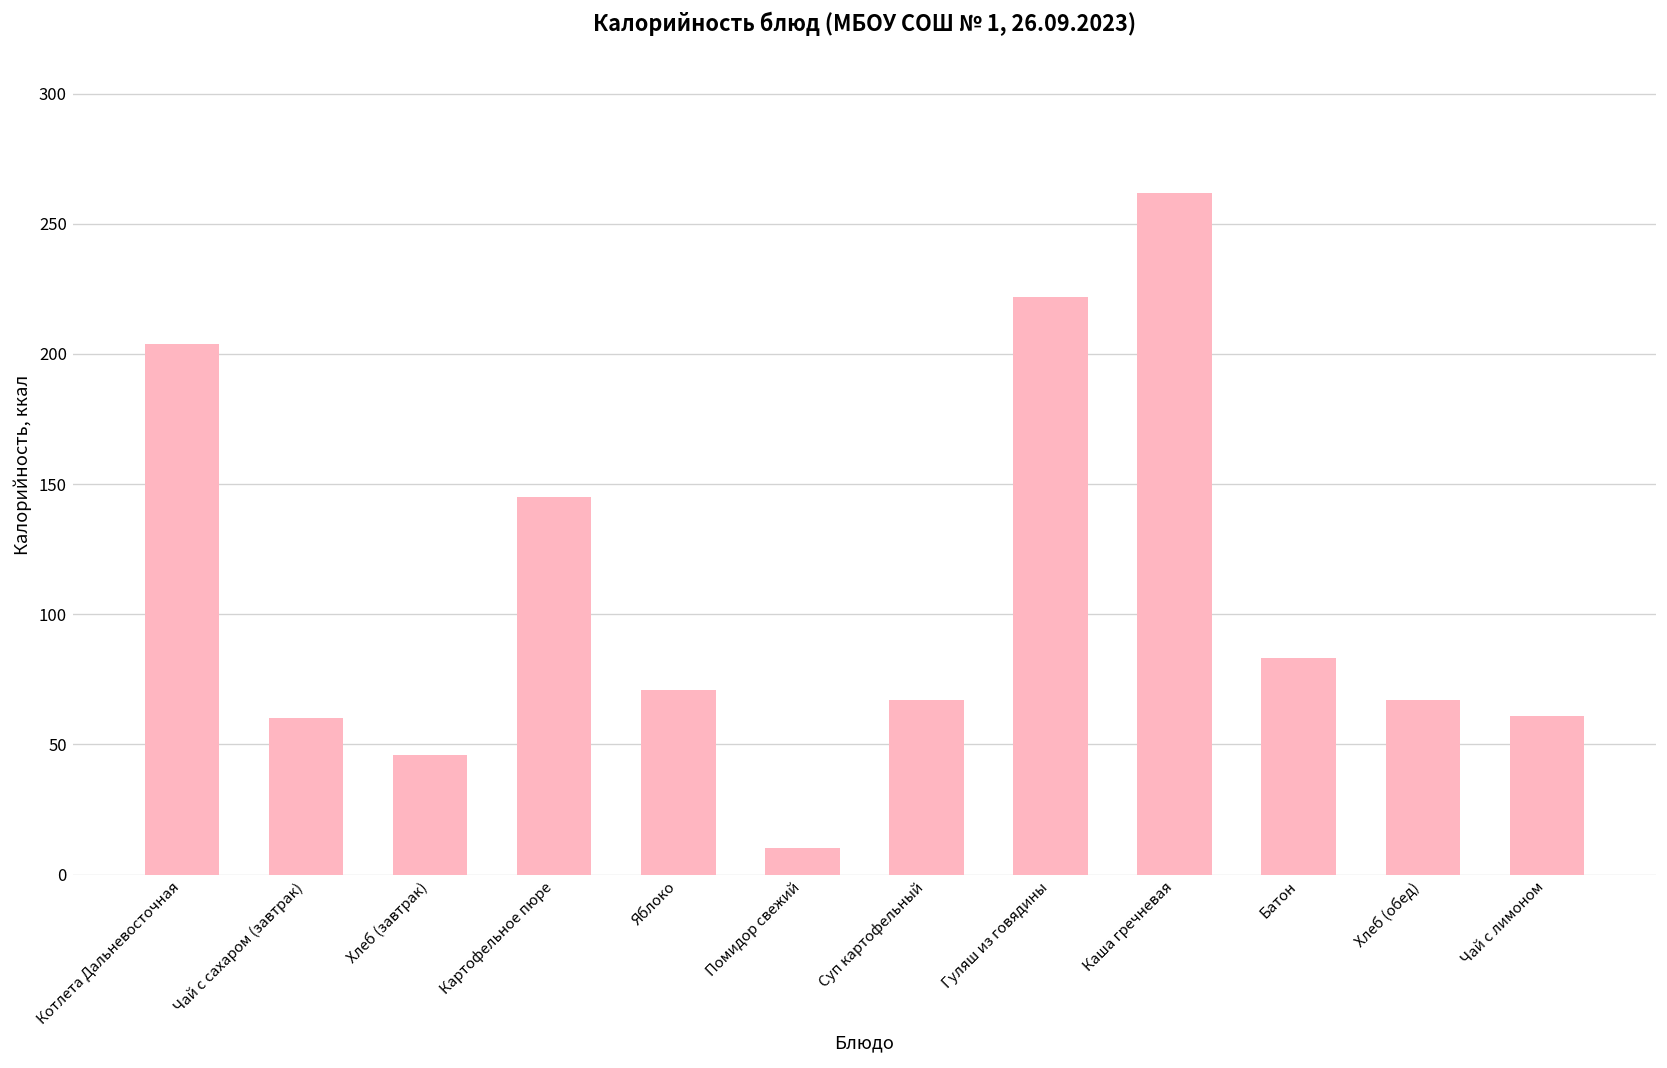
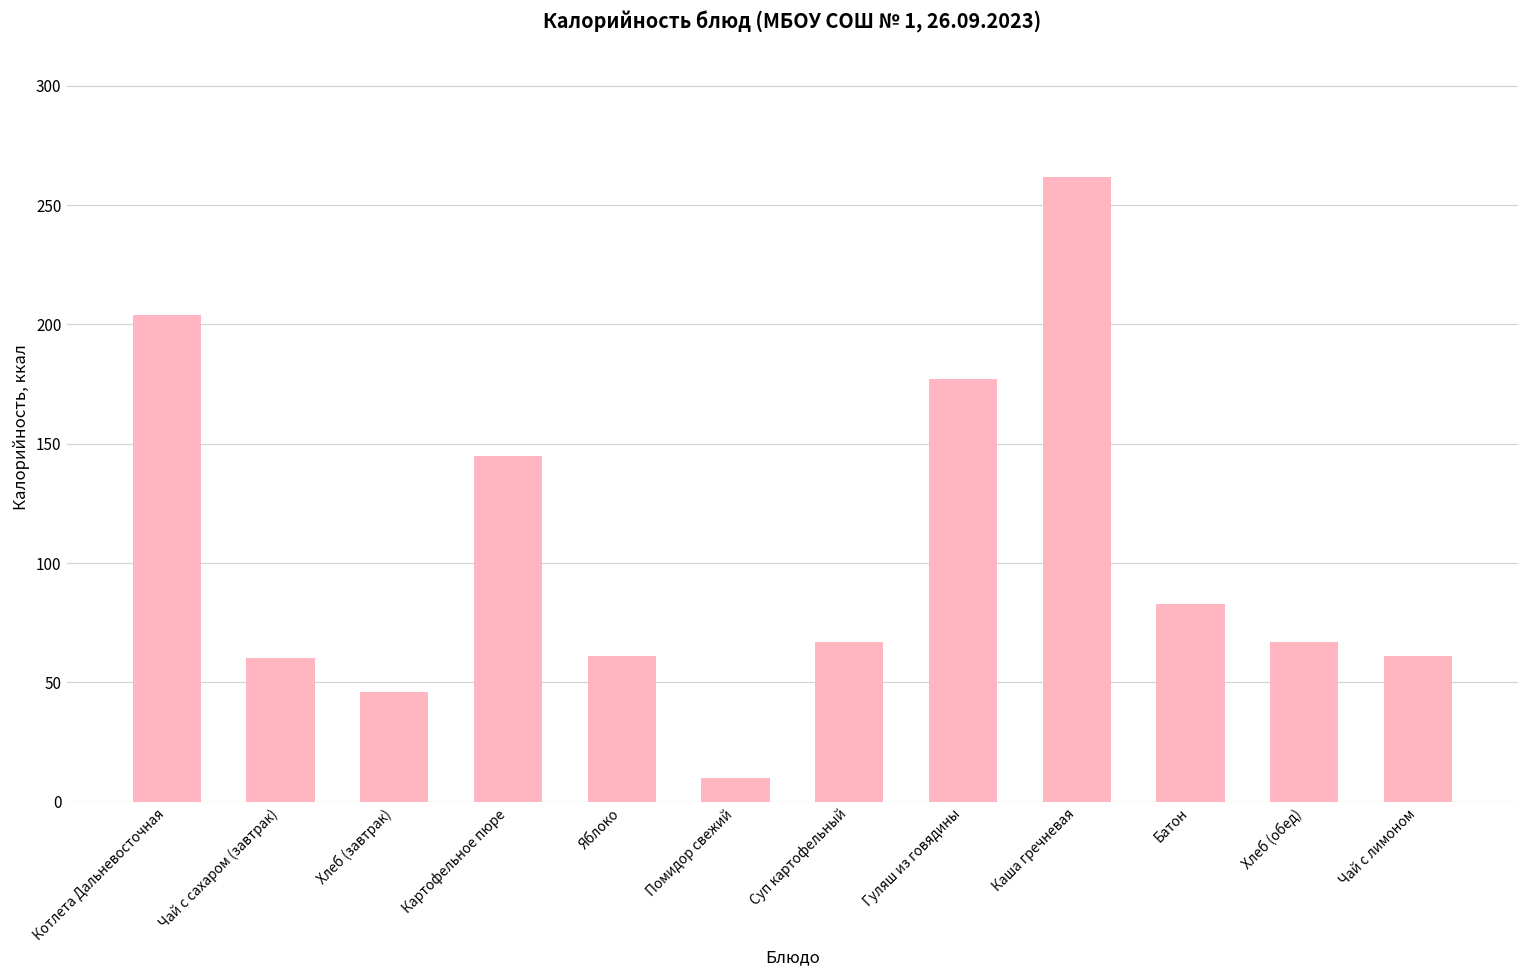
  {
    "Котлета Дальневосточная": 204,
    "Чай с сахаром (завтрак)": 60,
    "Хлеб (завтрак)": 46,
    "Картофельное пюре": 145,
-   "Яблоко": 71,
+   "Яблоко": 61,
    "Помидор свежий": 10,
    "Суп картофельный": 67,
-   "Гуляш из говядины": 222,
+   "Гуляш из говядины": 177,
    "Каша гречневая": 262,
    "Батон": 83,
    "Хлеб (обед)": 67,
    "Чай с лимоном": 61
  }
